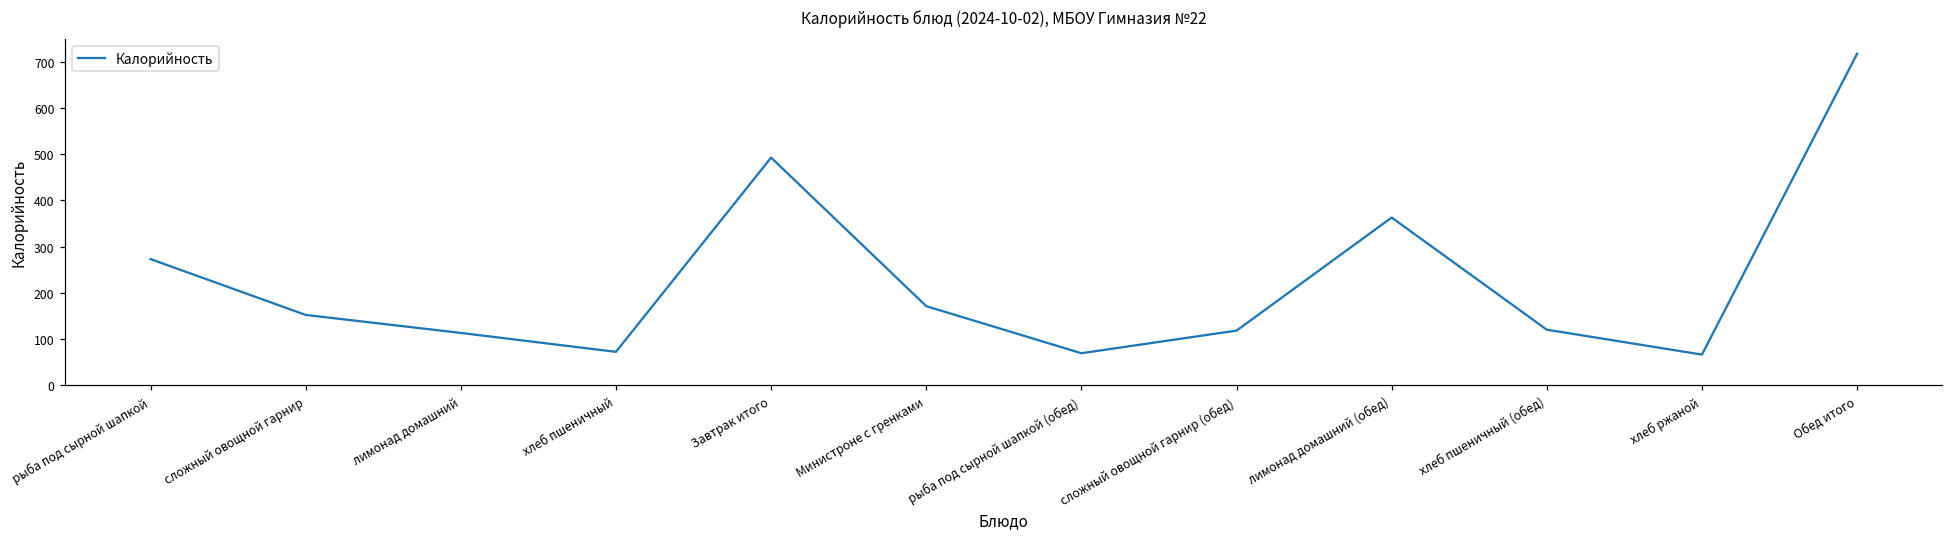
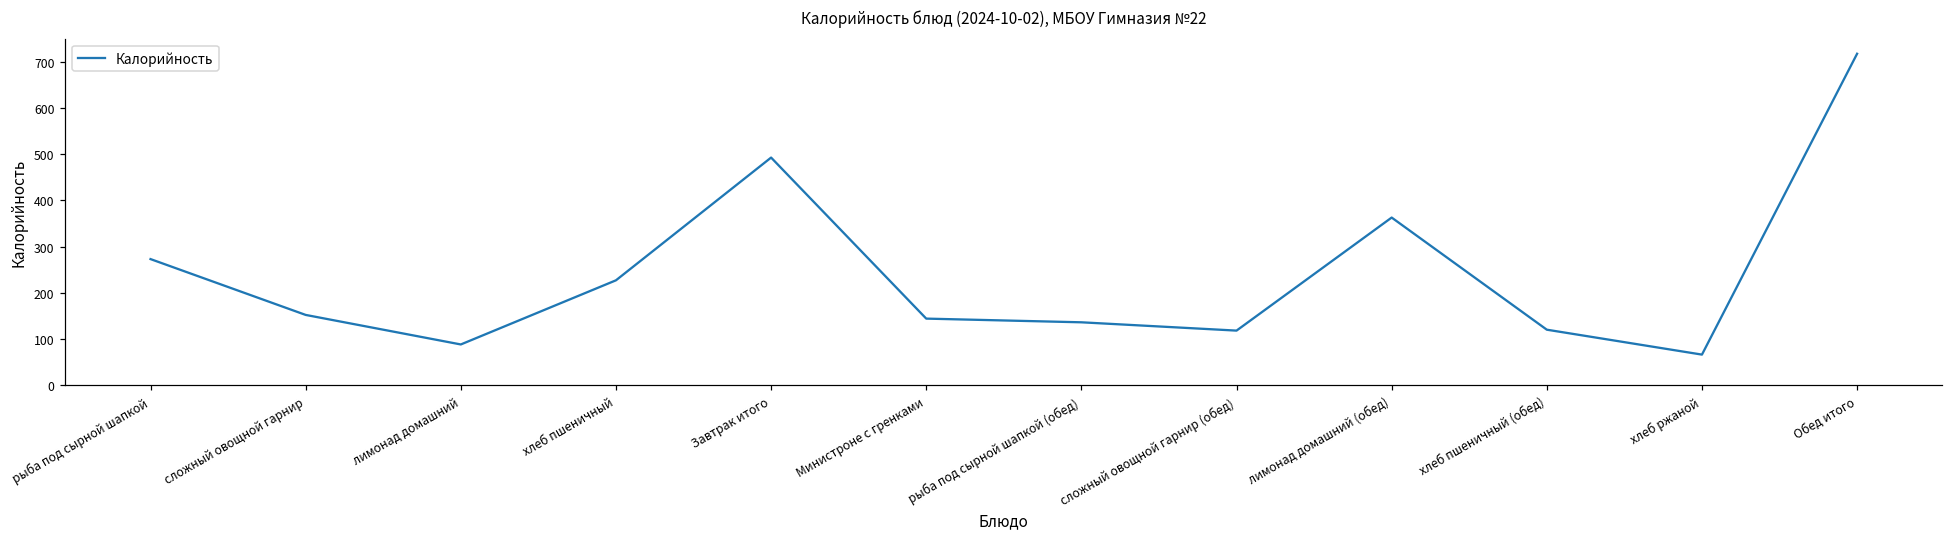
  {
    "рыба под сырной шапкой": 270,
    "сложный овощной гарнир": 150,
-   "лимонад домашний": 110,
-   "хлеб пшеничный": 70,
+   "лимонад домашний": 90,
+   "хлеб пшеничный": 230,
    "Завтрак итого": 490,
-   "Министроне с гренками": 170,
-   "рыба под сырной шапкой (обед)": 70,
+   "Министроне с гренками": 140,
+   "рыба под сырной шапкой (обед)": 140,
    "сложный овощной гарнир (обед)": 120,
    "лимонад домашний (обед)": 360,
    "хлеб пшеничный (обед)": 120,
    "хлеб ржаной": 70,
    "Обед итого": 720
  }
